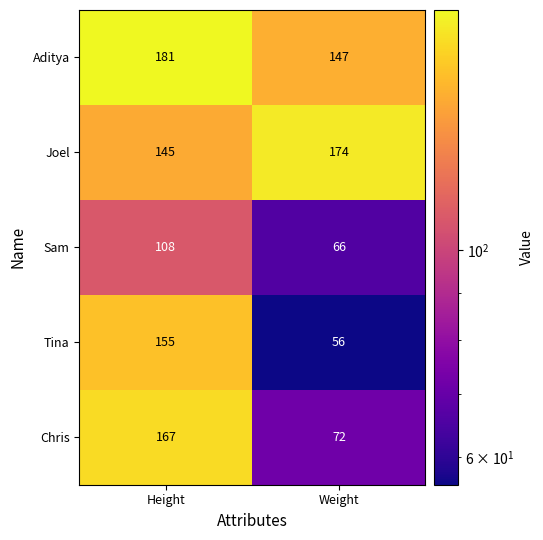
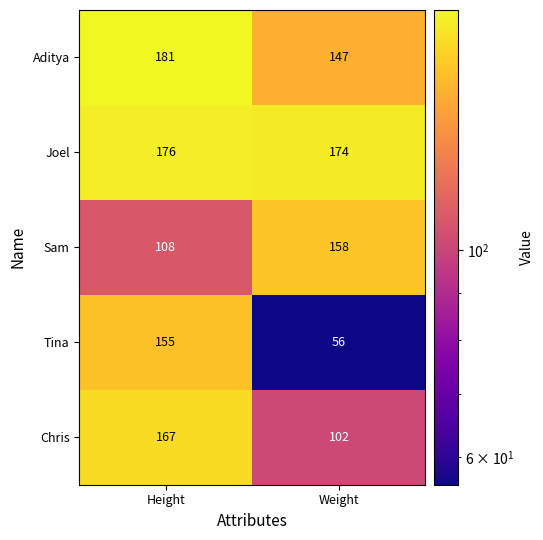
  {
    "Aditya": {
      "Height": 181,
      "Weight": 147
    },
    "Joel": {
-     "Height": 145,
+     "Height": 176,
      "Weight": 174
    },
    "Sam": {
      "Height": 108,
-     "Weight": 66
+     "Weight": 158
    },
    "Tina": {
      "Height": 155,
      "Weight": 56
    },
    "Chris": {
      "Height": 167,
-     "Weight": 72
+     "Weight": 102
    }
  }
